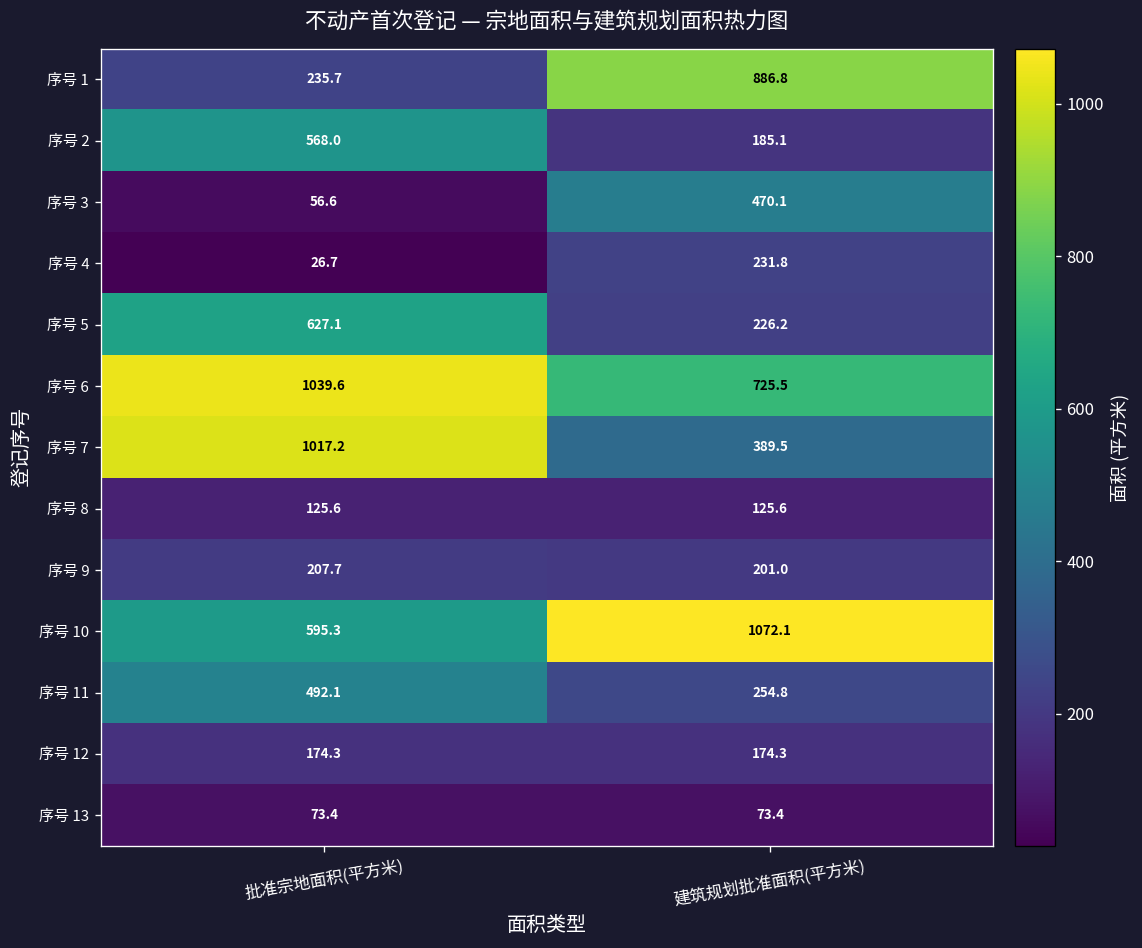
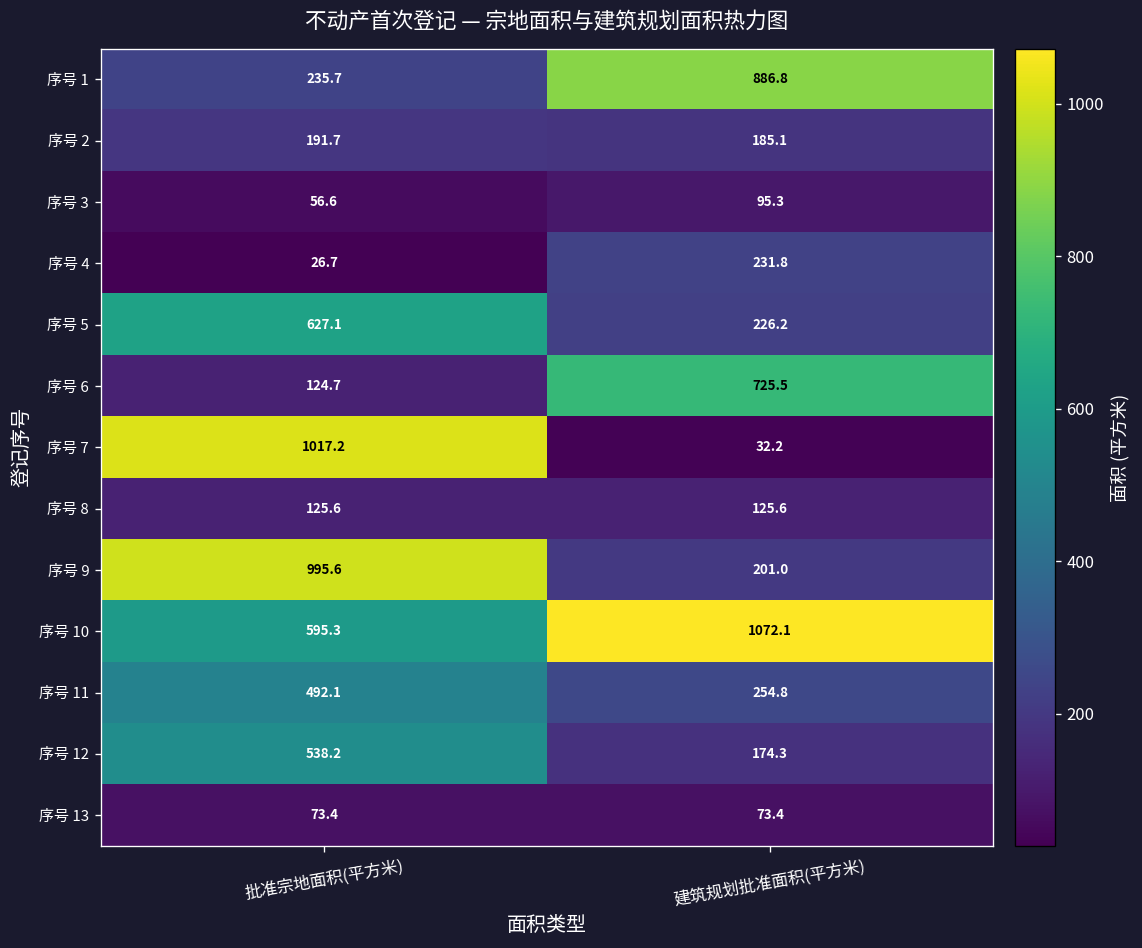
  {
    "序号 1": {
      "批准宗地面积(平方米)": 235.7,
      "建筑规划批准面积(平方米)": 886.8
    },
    "序号 2": {
-     "批准宗地面积(平方米)": 568.0,
+     "批准宗地面积(平方米)": 191.7,
      "建筑规划批准面积(平方米)": 185.1
    },
    "序号 3": {
      "批准宗地面积(平方米)": 56.6,
-     "建筑规划批准面积(平方米)": 470.1
+     "建筑规划批准面积(平方米)": 95.3
    },
    "序号 4": {
      "批准宗地面积(平方米)": 26.7,
      "建筑规划批准面积(平方米)": 231.8
    },
    "序号 5": {
      "批准宗地面积(平方米)": 627.1,
      "建筑规划批准面积(平方米)": 226.2
    },
    "序号 6": {
-     "批准宗地面积(平方米)": 1039.6,
+     "批准宗地面积(平方米)": 124.7,
      "建筑规划批准面积(平方米)": 725.5
    },
    "序号 7": {
      "批准宗地面积(平方米)": 1017.2,
-     "建筑规划批准面积(平方米)": 389.5
+     "建筑规划批准面积(平方米)": 32.2
    },
    "序号 8": {
      "批准宗地面积(平方米)": 125.6,
      "建筑规划批准面积(平方米)": 125.6
    },
    "序号 9": {
-     "批准宗地面积(平方米)": 207.7,
+     "批准宗地面积(平方米)": 995.6,
      "建筑规划批准面积(平方米)": 201.0
    },
    "序号 10": {
      "批准宗地面积(平方米)": 595.3,
      "建筑规划批准面积(平方米)": 1072.1
    },
    "序号 11": {
      "批准宗地面积(平方米)": 492.1,
      "建筑规划批准面积(平方米)": 254.8
    },
    "序号 12": {
-     "批准宗地面积(平方米)": 174.3,
+     "批准宗地面积(平方米)": 538.2,
      "建筑规划批准面积(平方米)": 174.3
    },
    "序号 13": {
      "批准宗地面积(平方米)": 73.4,
      "建筑规划批准面积(平方米)": 73.4
    }
  }
